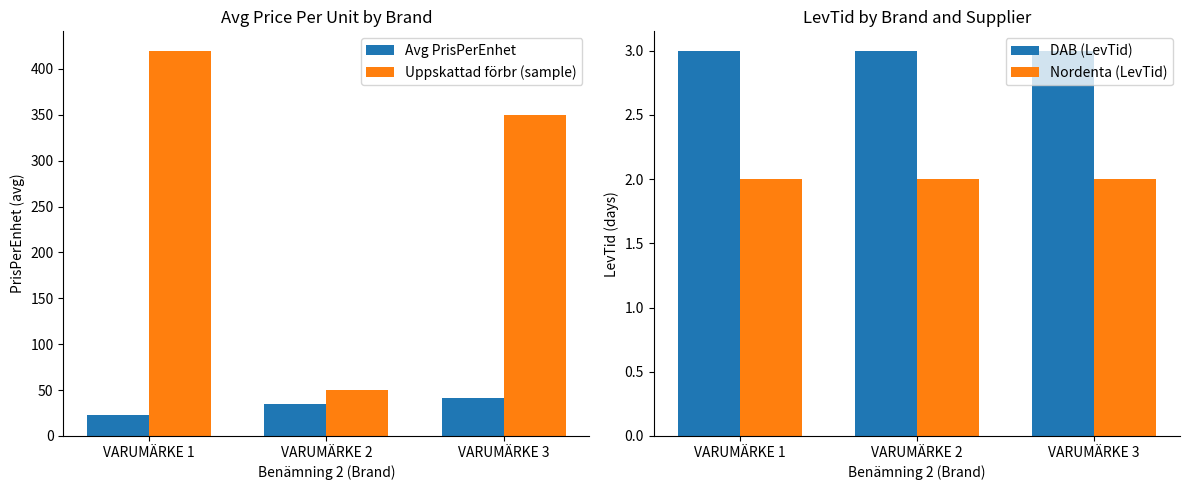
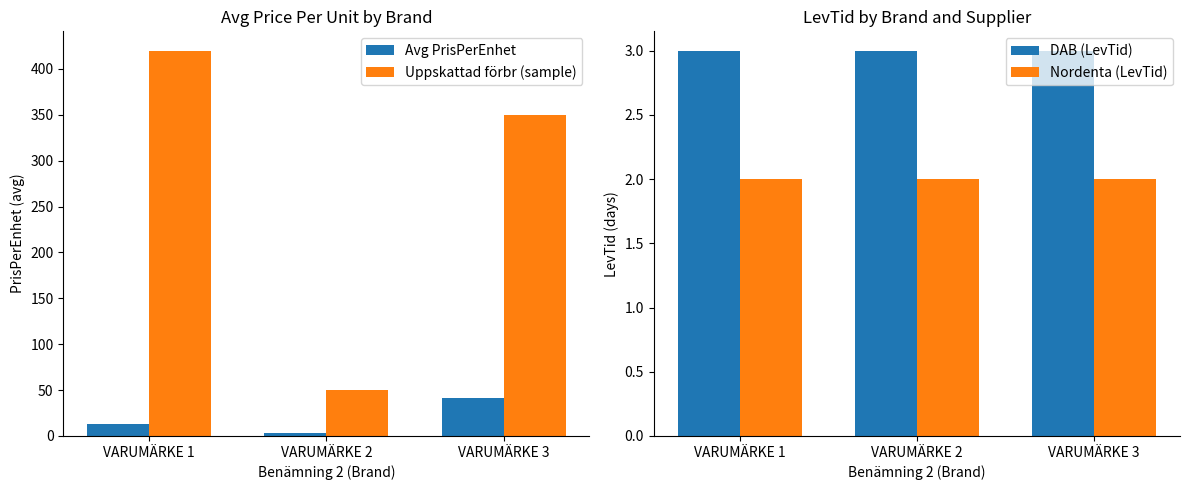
  {
    "Avg Price Per Unit by Brand": {
      "Avg PrisPerEnhet": {
-       "VARUMÄRKE 1": 20,
-       "VARUMÄRKE 2": 30,
+       "VARUMÄRKE 1": 10,
+       "VARUMÄRKE 2": 0,
        "VARUMÄRKE 3": 40
      },
      "Uppskattad förbr (sample)": {
        "VARUMÄRKE 1": 420,
        "VARUMÄRKE 2": 50,
        "VARUMÄRKE 3": 350
      }
    },
    "LevTid by Brand and Supplier": {
      "DAB (LevTid)": {
        "VARUMÄRKE 1": 3.00,
        "VARUMÄRKE 2": 3.00
      },
      "Nordenta (LevTid)": {
        "VARUMÄRKE 1": 2.00,
        "VARUMÄRKE 2": 2.00,
        "VARUMÄRKE 3": 2.00
      }
    }
  }
